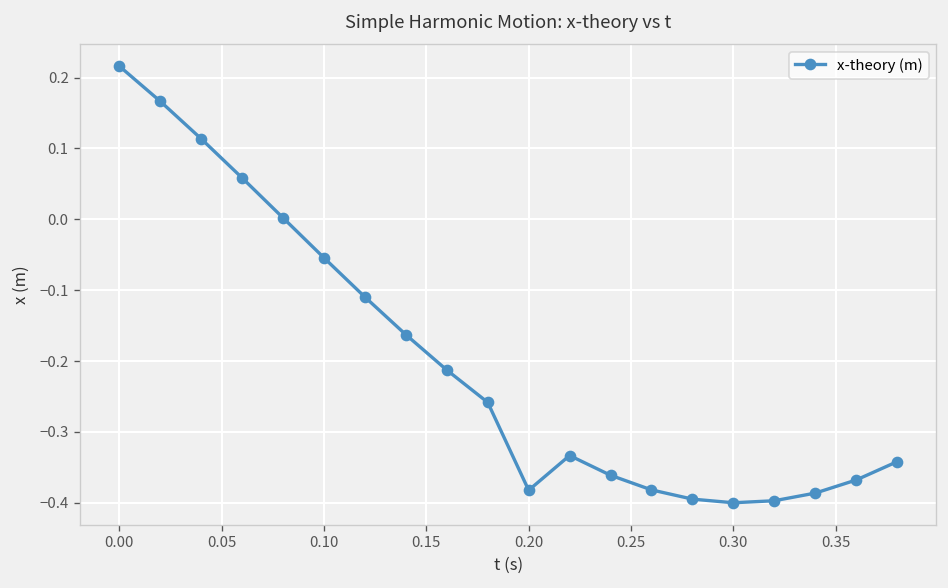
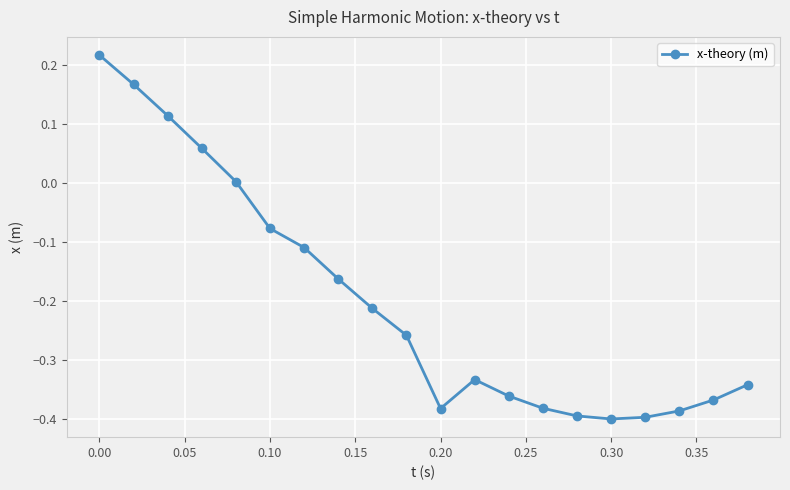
  {
    "0.00": 0.22,
-   "0.10": -0.05,
+   "0.10": -0.08,
    "0.20": -0.38,
    "0.30": -0.40
  }
